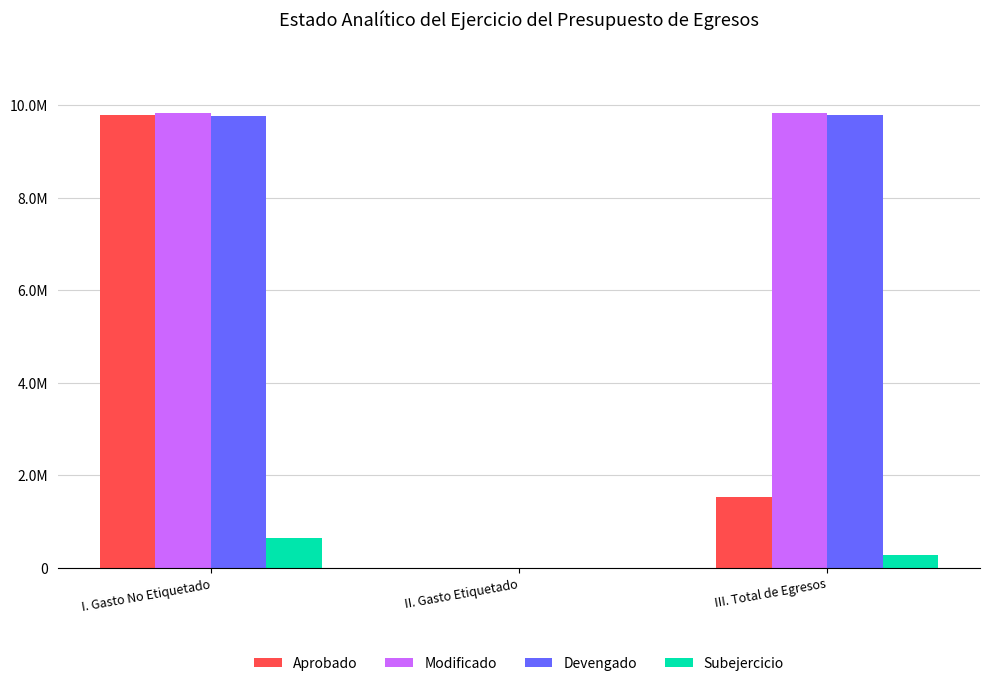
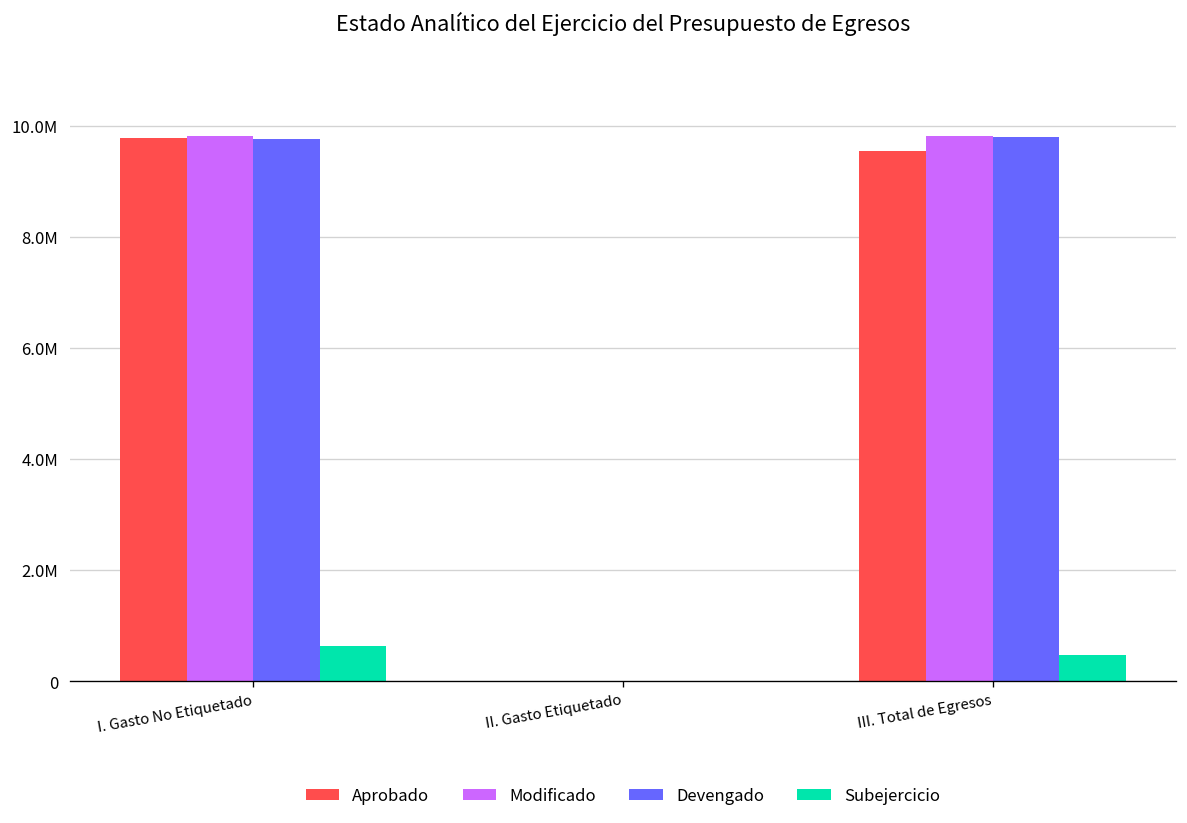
  {
    "Aprobado": {
      "I. Gasto No Etiquetado": 9800000,
      "II. Gasto Etiquetado": 0,
-     "III. Total de Egresos": 1500000
+     "III. Total de Egresos": 9600000
    },
    "Modificado": {
      "I. Gasto No Etiquetado": 9800000,
      "II. Gasto Etiquetado": 0,
      "III. Total de Egresos": 9800000
    },
    "Devengado": {
      "I. Gasto No Etiquetado": 9800000,
      "II. Gasto Etiquetado": 0,
      "III. Total de Egresos": 9800000
    },
    "Subejercicio": {
      "I. Gasto No Etiquetado": 600000,
      "II. Gasto Etiquetado": 0,
-     "III. Total de Egresos": 300000
+     "III. Total de Egresos": 500000
    }
  }
